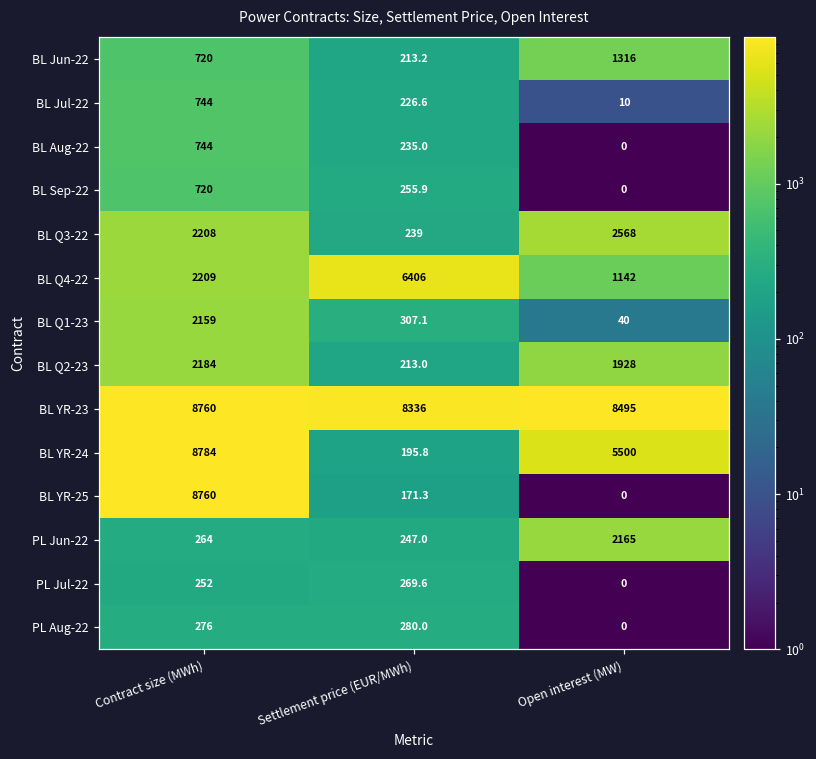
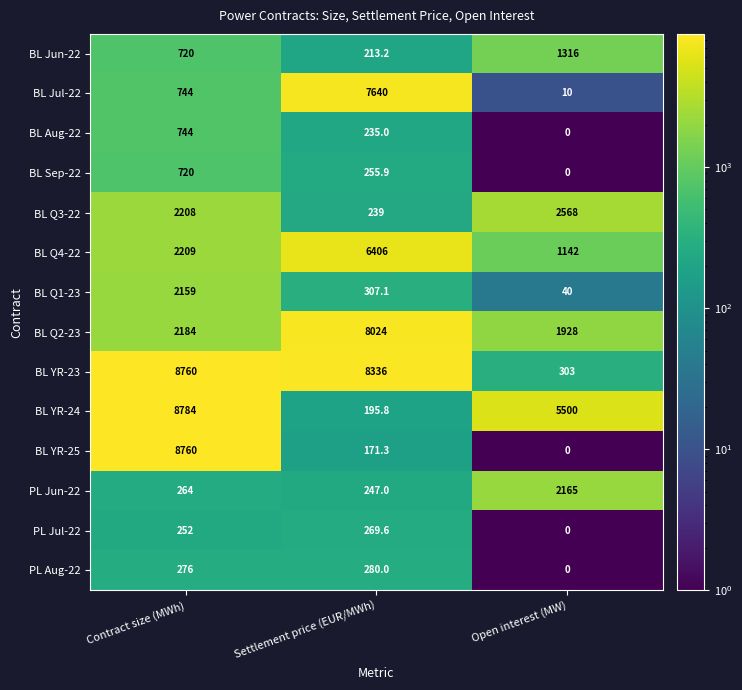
  {
    "BL Jun-22": {
      "Contract size (MWh)": 720,
      "Settlement price (EUR/MWh)": 213.2,
      "Open interest (MW)": 1316
    },
    "BL Jul-22": {
      "Contract size (MWh)": 744,
-     "Settlement price (EUR/MWh)": 226.6,
+     "Settlement price (EUR/MWh)": 7640,
      "Open interest (MW)": 10
    },
    "BL Aug-22": {
      "Contract size (MWh)": 744,
      "Settlement price (EUR/MWh)": 235.0,
      "Open interest (MW)": 0
    },
    "BL Sep-22": {
      "Contract size (MWh)": 720,
      "Settlement price (EUR/MWh)": 255.9,
      "Open interest (MW)": 0
    },
    "BL Q3-22": {
      "Contract size (MWh)": 2208,
      "Settlement price (EUR/MWh)": 239,
      "Open interest (MW)": 2568
    },
    "BL Q4-22": {
      "Contract size (MWh)": 2209,
      "Settlement price (EUR/MWh)": 6406,
      "Open interest (MW)": 1142
    },
    "BL Q1-23": {
      "Contract size (MWh)": 2159,
      "Settlement price (EUR/MWh)": 307.1,
      "Open interest (MW)": 40
    },
    "BL Q2-23": {
      "Contract size (MWh)": 2184,
-     "Settlement price (EUR/MWh)": 213.0,
+     "Settlement price (EUR/MWh)": 8024,
      "Open interest (MW)": 1928
    },
    "BL YR-23": {
      "Contract size (MWh)": 8760,
      "Settlement price (EUR/MWh)": 8336,
-     "Open interest (MW)": 8495
+     "Open interest (MW)": 303
    },
    "BL YR-24": {
      "Contract size (MWh)": 8784,
      "Settlement price (EUR/MWh)": 195.8,
      "Open interest (MW)": 5500
    },
    "BL YR-25": {
      "Contract size (MWh)": 8760,
      "Settlement price (EUR/MWh)": 171.3,
      "Open interest (MW)": 0
    },
    "PL Jun-22": {
      "Contract size (MWh)": 264,
      "Settlement price (EUR/MWh)": 247.0,
      "Open interest (MW)": 2165
    },
    "PL Jul-22": {
      "Contract size (MWh)": 252,
      "Settlement price (EUR/MWh)": 269.6,
      "Open interest (MW)": 0
    },
    "PL Aug-22": {
      "Contract size (MWh)": 276,
      "Settlement price (EUR/MWh)": 280.0,
      "Open interest (MW)": 0
    }
  }
